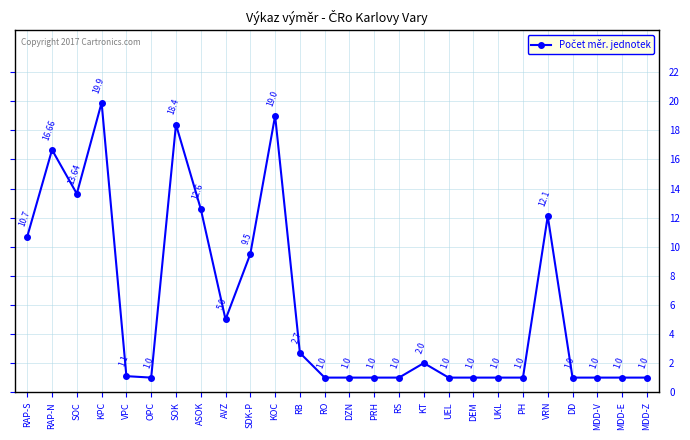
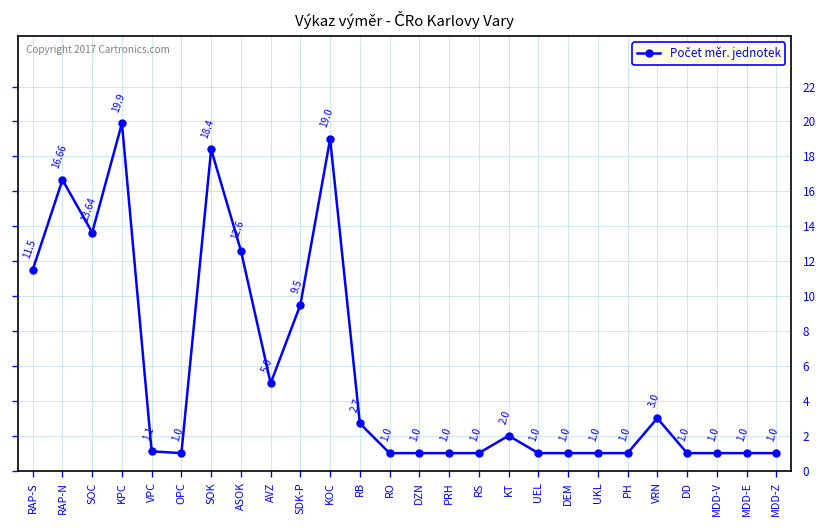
  {
-   "RAP-S": 10.7,
+   "RAP-S": 11.5,
    "RAP-N": 16.66,
    "SOC": 13.64,
    "KPC": 19.9,
    "VPC": 1.1,
    "OPC": 1.0,
    "SOK": 18.4,
    "ASOK": 12.6,
    "AVZ": 5.0,
    "SDK-P": 9.5,
    "KOC": 19.0,
    "RB": 2.7,
    "RO": 1.0,
    "DZN": 1.0,
    "PRH": 1.0,
    "RS": 1.0,
    "KT": 2.0,
    "UEL": 1.0,
    "DEM": 1.0,
    "UKL": 1.0,
    "PH": 1.0,
-   "VRN": 12.1,
+   "VRN": 3.0,
    "DD": 1.0,
    "MDD-V": 1.0,
    "MDD-E": 1.0,
    "MDD-Z": 1.0
  }
